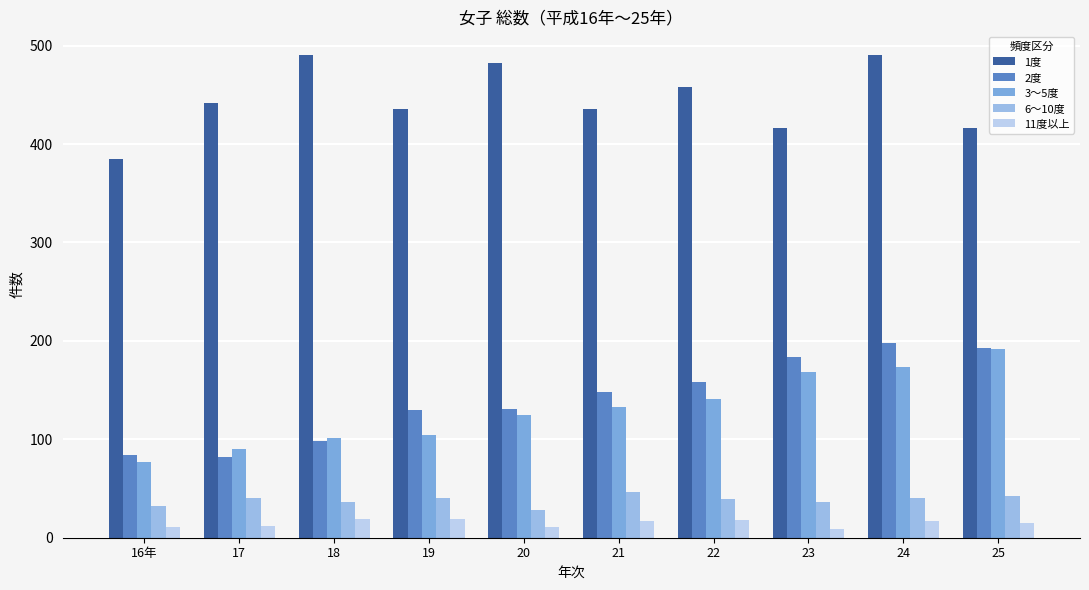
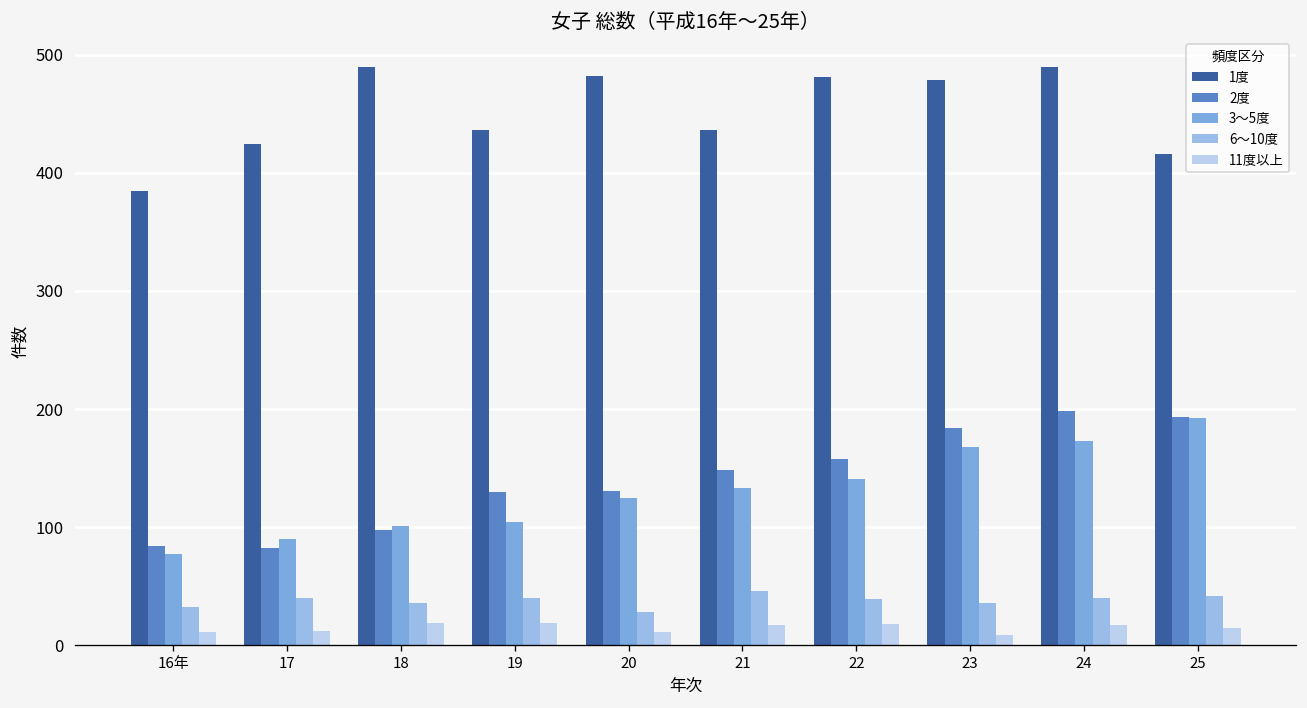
  {
    "1度": {
      "16年": 390,
-     "17": 440,
+     "17": 420,
      "18": 490,
      "19": 440,
      "20": 480,
      "21": 440,
-     "22": 460,
-     "23": 420,
+     "22": 480,
+     "23": 480,
      "24": 490,
      "25": 420
    }
  }
